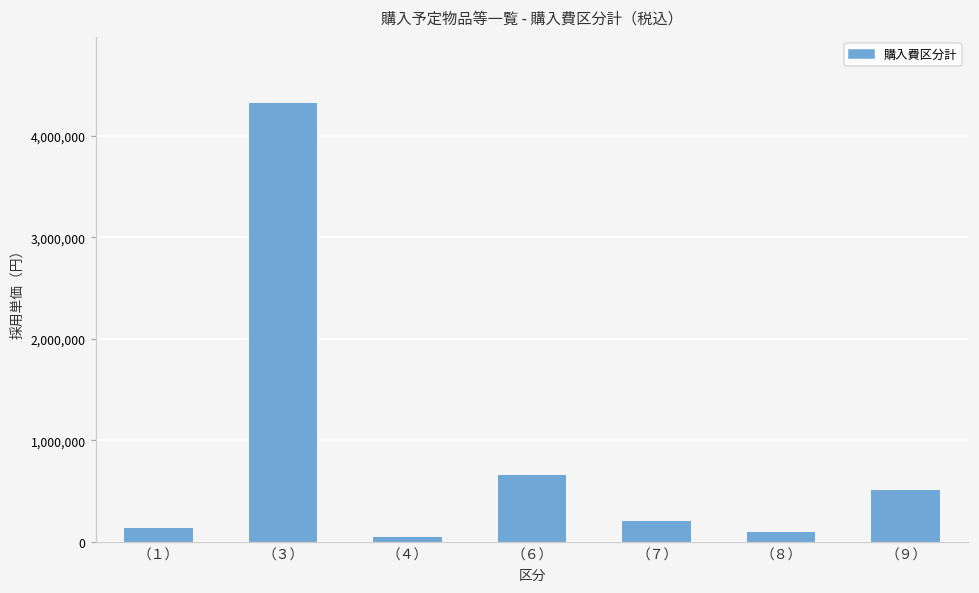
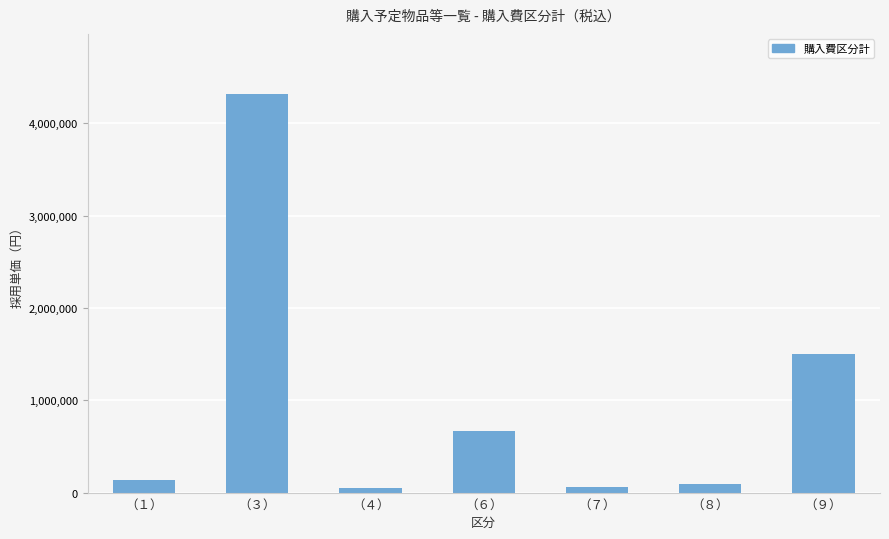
  {
    "（１）": "100,000",
    "（３）": "4,300,000",
    "（４）": "100,000",
    "（６）": "700,000",
-   "（７）": "200,000",
+   "（７）": "100,000",
    "（８）": "100,000",
-   "（９）": "500,000"
+   "（９）": "1,500,000"
  }
